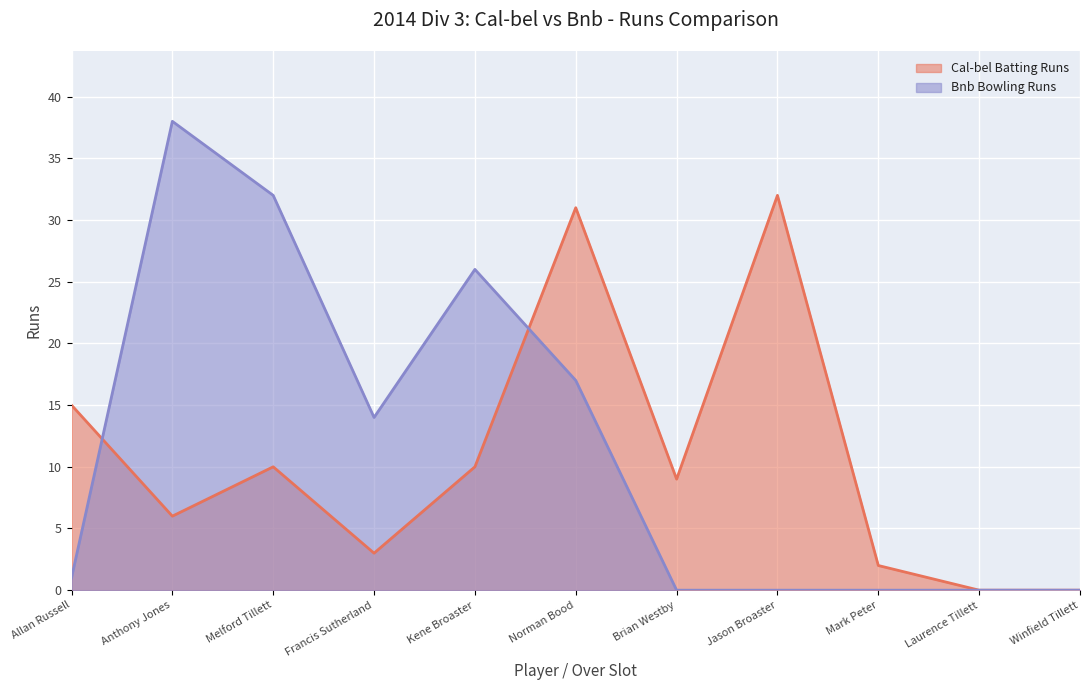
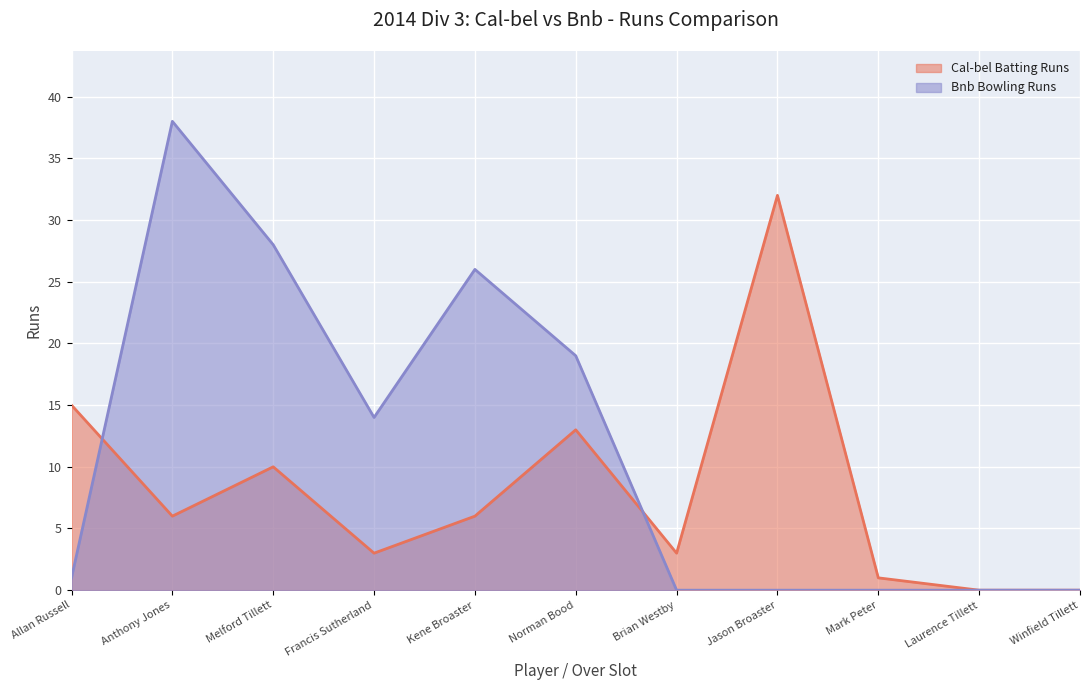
  {
    "Cal-bel Batting Runs": {
      "Allan Russell": 15,
      "Anthony Jones": 6,
      "Melford Tillett": 10,
      "Francis Sutherland": 3,
-     "Kene Broaster": 10,
-     "Norman Bood": 31,
-     "Brian Westby": 9,
+     "Kene Broaster": 6,
+     "Norman Bood": 13,
+     "Brian Westby": 3,
      "Jason Broaster": 32,
-     "Mark Peter": 2
+     "Mark Peter": 1
    },
    "Bnb Bowling Runs": {
      "Allan Russell": 1,
      "Anthony Jones": 38,
-     "Melford Tillett": 32,
+     "Melford Tillett": 28,
      "Francis Sutherland": 14,
      "Kene Broaster": 26,
-     "Norman Bood": 17,
+     "Norman Bood": 19,
      "Brian Westby": 0,
      "Jason Broaster": 0,
      "Mark Peter": 0
    }
  }
